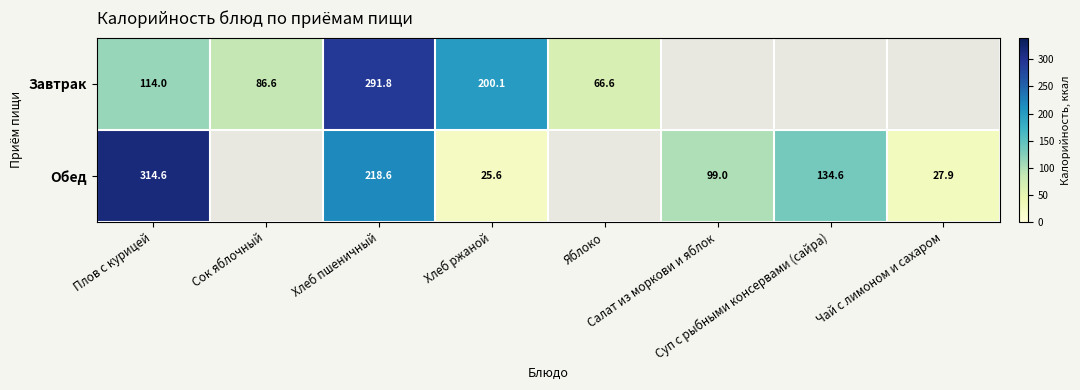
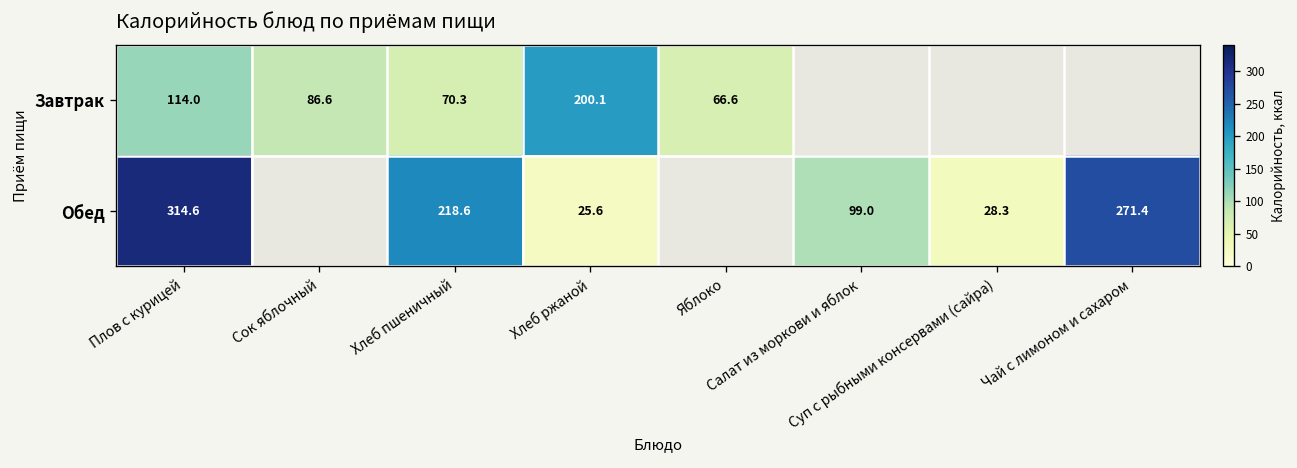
  {
    "Завтрак": {
      "Плов с курицей": 114.0,
      "Сок яблочный": 86.6,
-     "Хлеб пшеничный": 291.8,
+     "Хлеб пшеничный": 70.3,
      "Хлеб ржаной": 200.1,
      "Яблоко": 66.6
    },
    "Обед": {
      "Плов с курицей": 314.6,
      "Хлеб пшеничный": 218.6,
      "Хлеб ржаной": 25.6,
      "Салат из моркови и яблок": 99.0,
-     "Суп с рыбными консервами (сайра)": 134.6,
-     "Чай с лимоном и сахаром": 27.9
+     "Суп с рыбными консервами (сайра)": 28.3,
+     "Чай с лимоном и сахаром": 271.4
    }
  }
